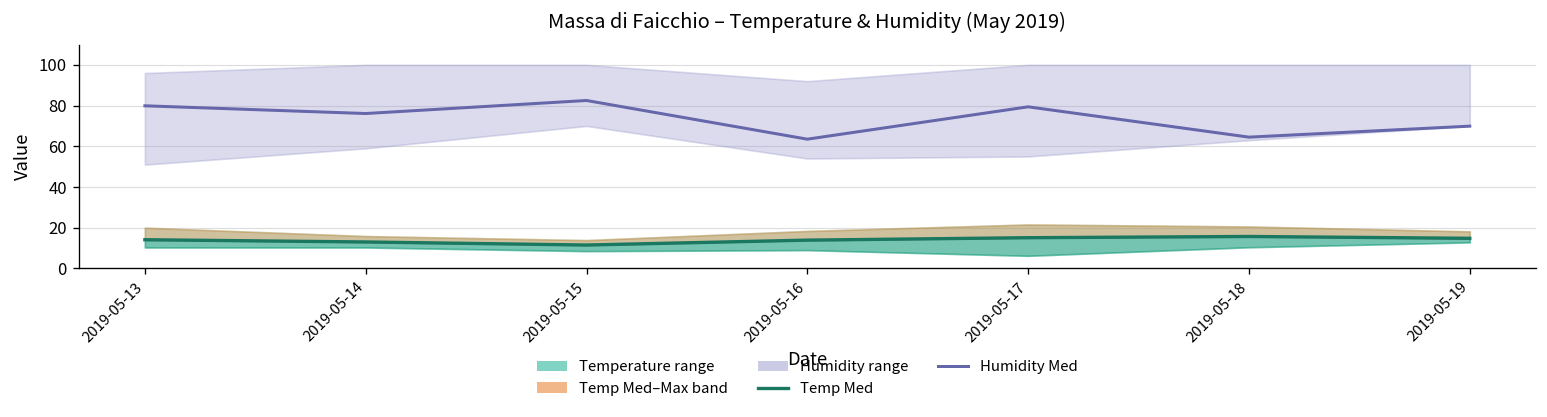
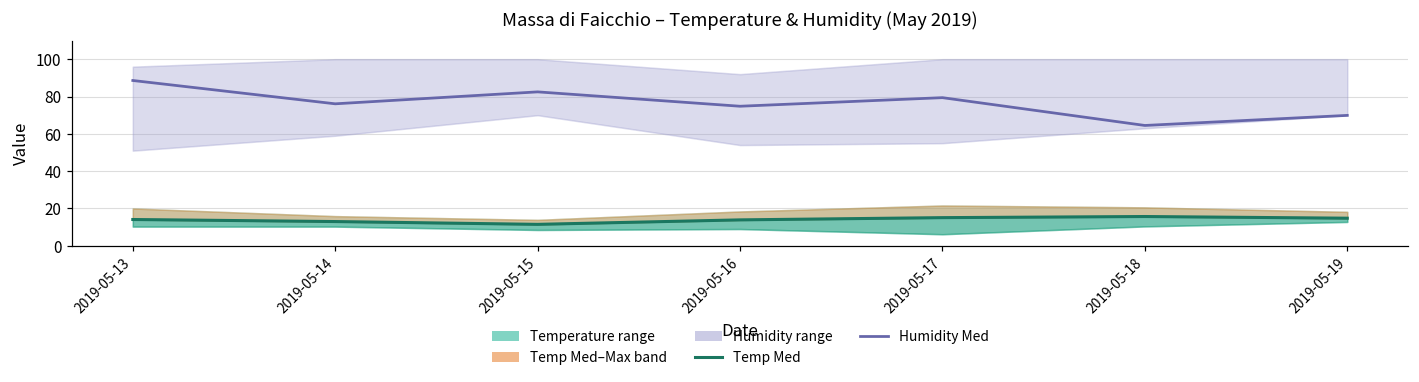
  {
    "Humidity Med": {
-     "2019-05-13": 80,
+     "2019-05-13": 89,
      "2019-05-14": 76,
      "2019-05-15": 83,
-     "2019-05-16": 64,
+     "2019-05-16": 75,
      "2019-05-17": 79,
      "2019-05-18": 65,
      "2019-05-19": 70
    }
  }
